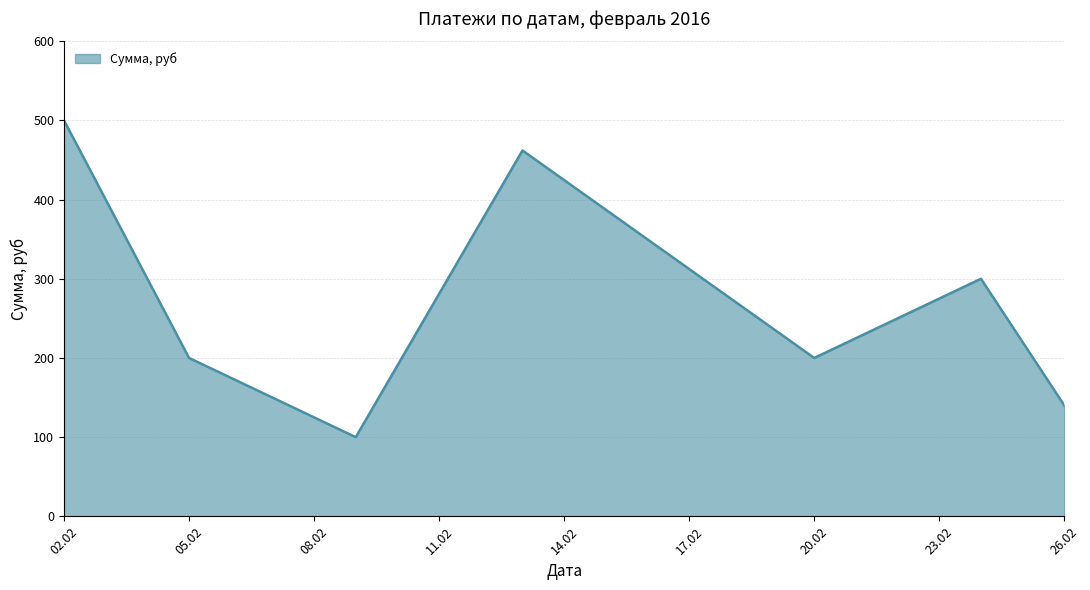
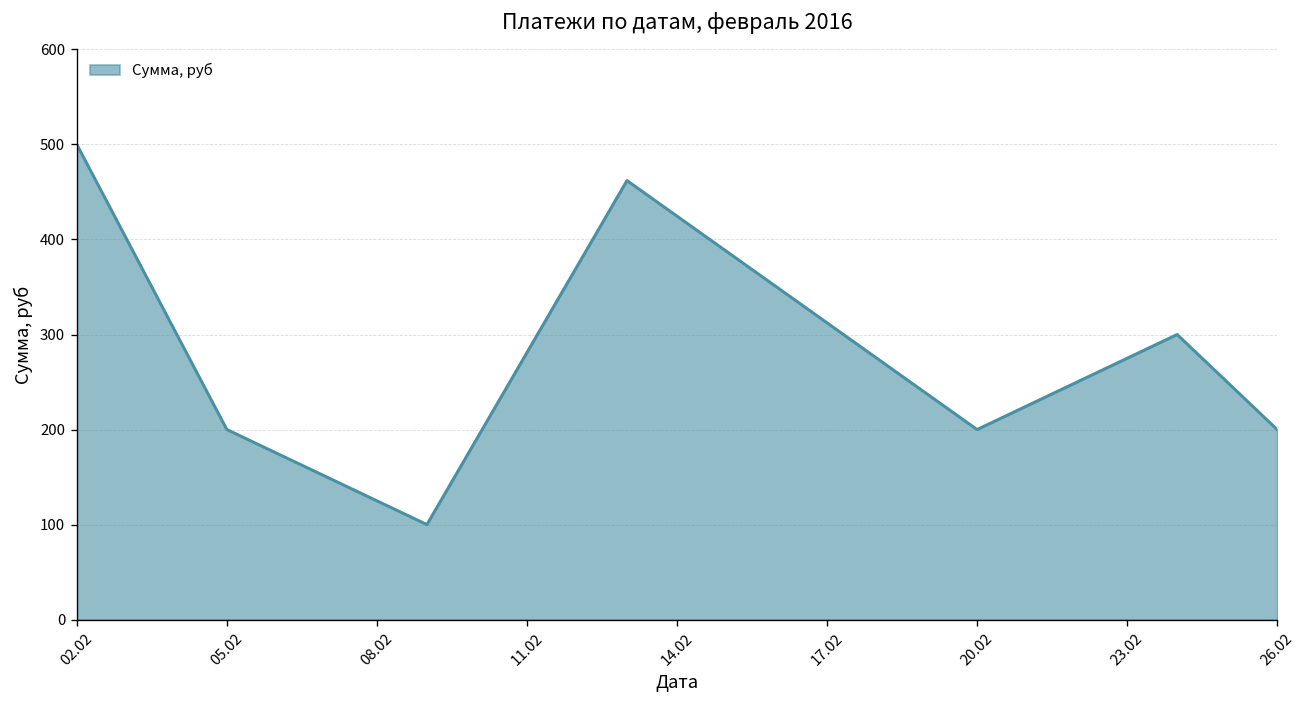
  {
    "02.02": 500,
    "05.02": 200,
    "20.02": 200,
-   "26.02": 140
+   "26.02": 200
  }
